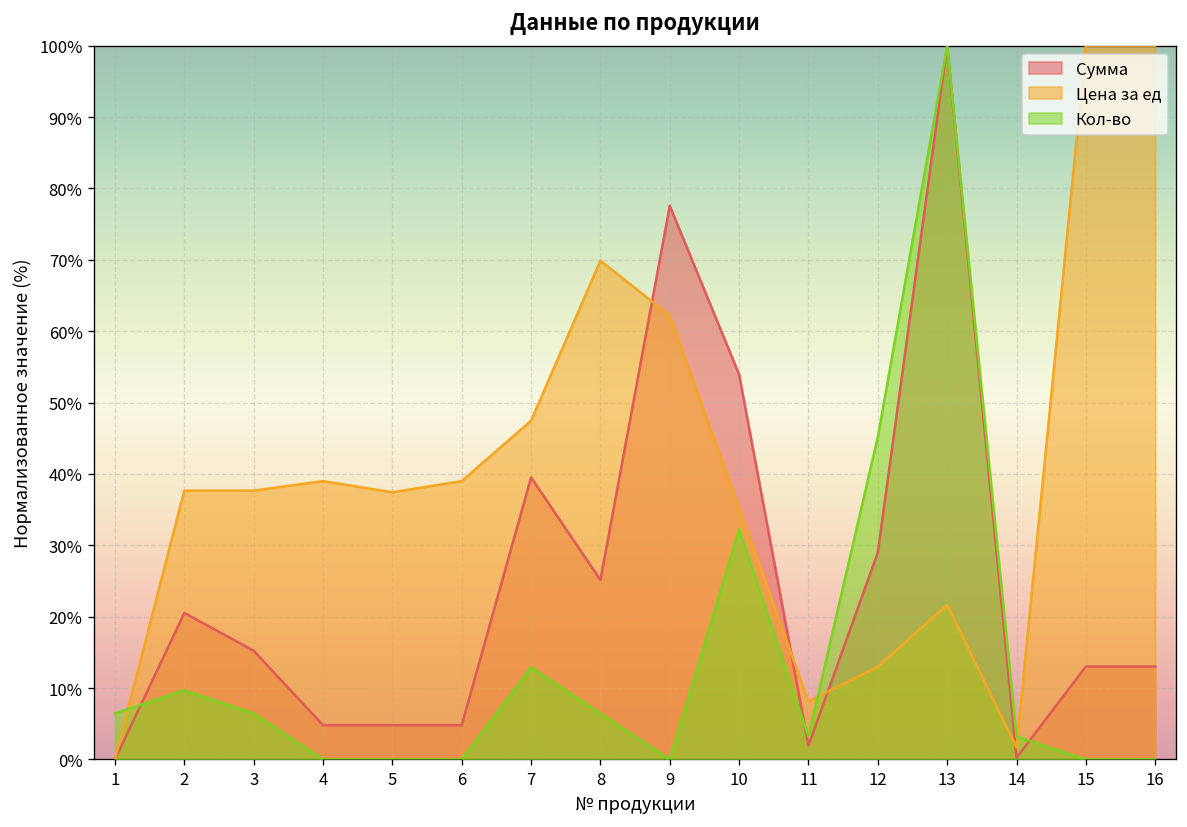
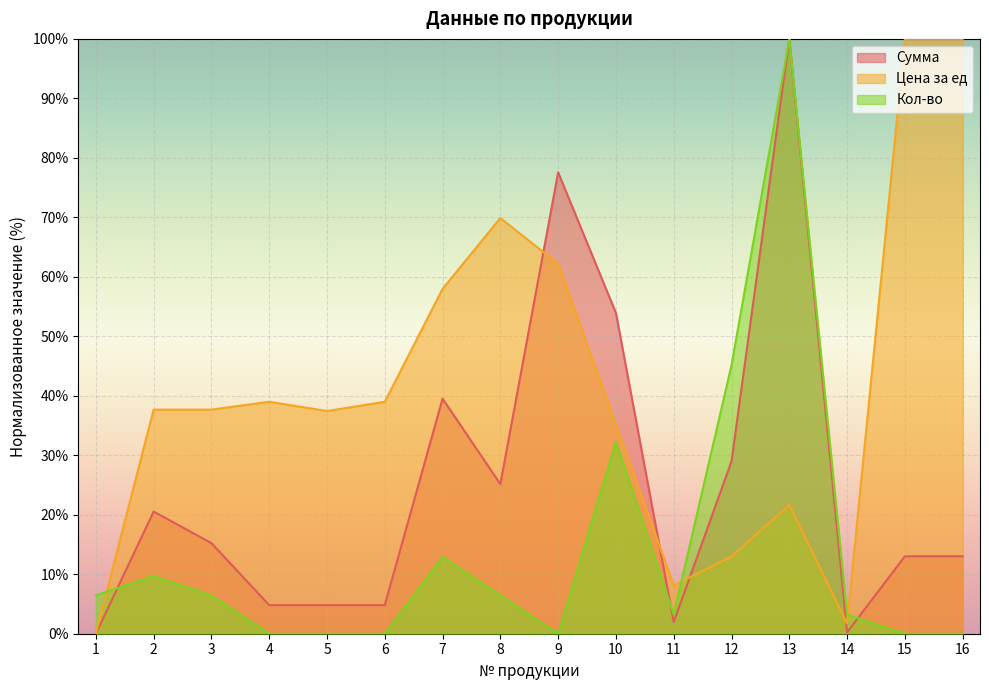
  {
    "Сумма": {
      "2": "21%",
      "3": "15%",
      "4": "5%",
      "5": "5%",
      "6": "5%",
      "7": "40%",
      "8": "25%",
      "9": "78%",
      "10": "54%",
      "11": "2%",
      "12": "29%",
      "14": "0%",
      "15": "13%",
      "16": "13%"
    },
    "Цена за ед": {
      "2": "38%",
      "3": "38%",
      "4": "39%",
      "5": "37%",
      "6": "39%",
-     "7": "47%",
+     "7": "58%",
      "8": "70%",
      "9": "62%",
      "10": "35%",
      "11": "8%",
      "12": "13%",
      "13": "22%",
      "14": "2%",
      "15": "100%",
      "16": "100%"
    },
    "Кол-во": {
      "1": "6%",
      "2": "10%",
      "3": "6%",
      "4": "0%",
      "5": "0%",
      "6": "0%",
      "7": "13%",
      "8": "6%",
      "9": "0%",
      "10": "32%",
      "11": "3%",
      "12": "45%",
      "14": "3%",
      "15": "0%",
      "16": "0%"
    }
  }
